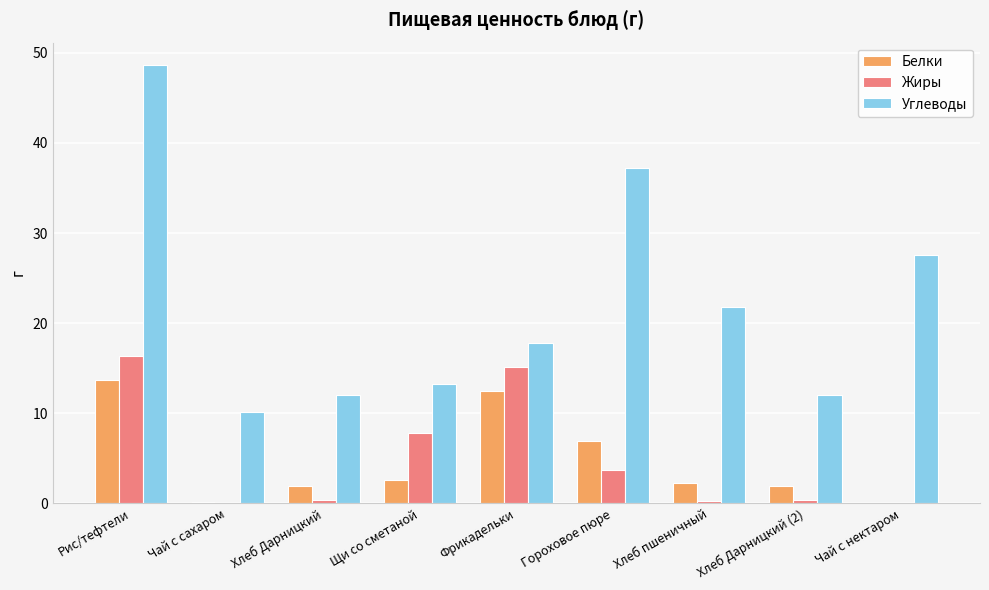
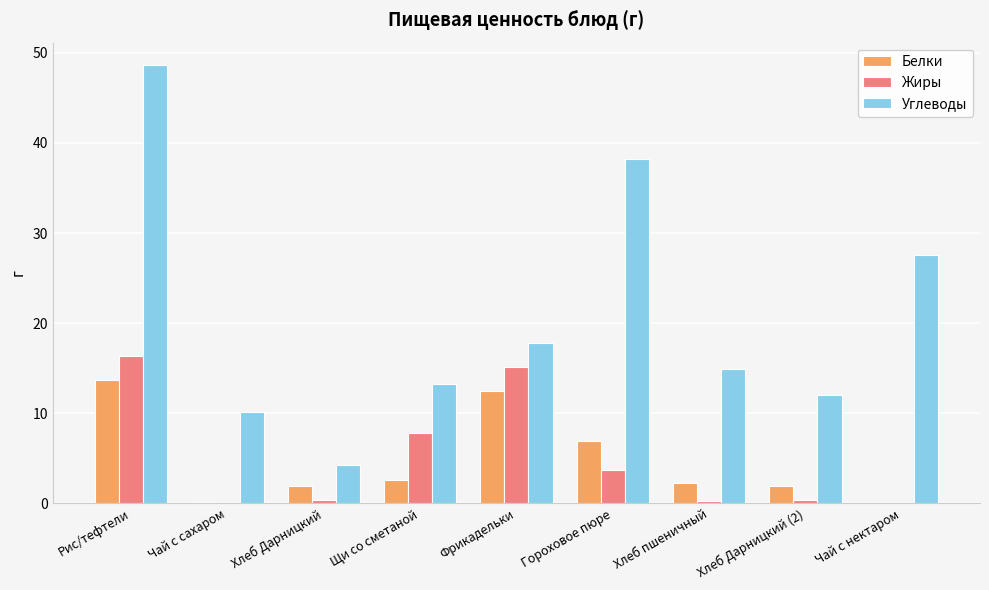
  {
    "Углеводы": {
      "Рис/тефтели": 49,
      "Чай с сахаром": 10,
-     "Хлеб Дарницкий": 12,
+     "Хлеб Дарницкий": 4,
      "Щи со сметаной": 13,
      "Фрикадельки": 18,
-     "Гороховое пюре": 37,
-     "Хлеб пшеничный": 22,
+     "Гороховое пюре": 38,
+     "Хлеб пшеничный": 15,
      "Хлеб Дарницкий (2)": 12,
      "Чай с нектаром": 28
    }
  }
